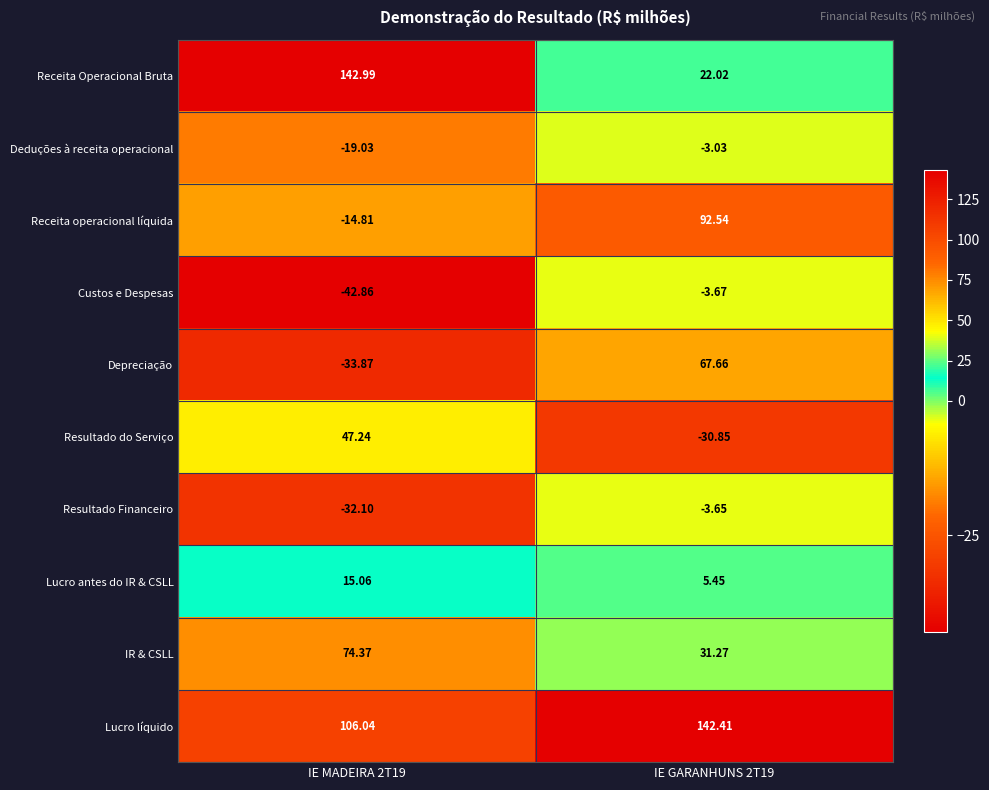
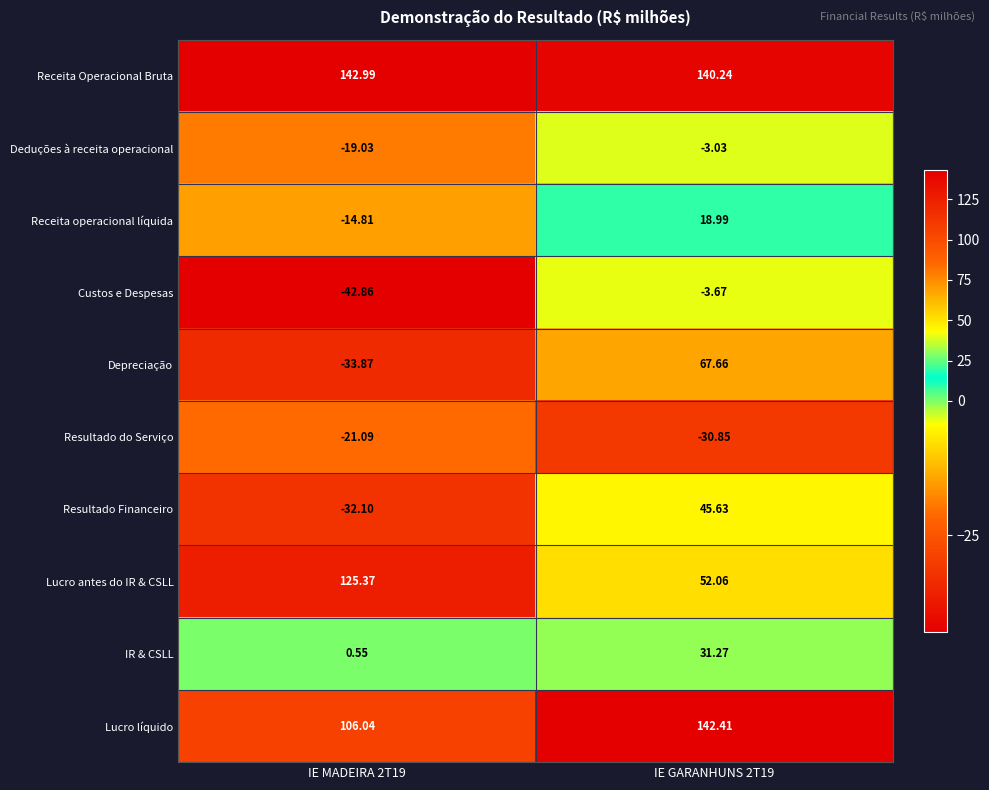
  {
    "Receita Operacional Bruta": {
      "IE MADEIRA 2T19": 142.99,
-     "IE GARANHUNS 2T19": 22.02
+     "IE GARANHUNS 2T19": 140.24
    },
    "Deduções à receita operacional": {
      "IE MADEIRA 2T19": -19.03,
      "IE GARANHUNS 2T19": -3.03
    },
    "Receita operacional líquida": {
      "IE MADEIRA 2T19": -14.81,
-     "IE GARANHUNS 2T19": 92.54
+     "IE GARANHUNS 2T19": 18.99
    },
    "Custos e Despesas": {
      "IE MADEIRA 2T19": -42.86,
      "IE GARANHUNS 2T19": -3.67
    },
    "Depreciação": {
      "IE MADEIRA 2T19": -33.87,
      "IE GARANHUNS 2T19": 67.66
    },
    "Resultado do Serviço": {
-     "IE MADEIRA 2T19": 47.24,
+     "IE MADEIRA 2T19": -21.09,
      "IE GARANHUNS 2T19": -30.85
    },
    "Resultado Financeiro": {
      "IE MADEIRA 2T19": -32.10,
-     "IE GARANHUNS 2T19": -3.65
+     "IE GARANHUNS 2T19": 45.63
    },
    "Lucro antes do IR & CSLL": {
-     "IE MADEIRA 2T19": 15.06,
-     "IE GARANHUNS 2T19": 5.45
+     "IE MADEIRA 2T19": 125.37,
+     "IE GARANHUNS 2T19": 52.06
    },
    "IR & CSLL": {
-     "IE MADEIRA 2T19": 74.37,
+     "IE MADEIRA 2T19": 0.55,
      "IE GARANHUNS 2T19": 31.27
    },
    "Lucro líquido": {
      "IE MADEIRA 2T19": 106.04,
      "IE GARANHUNS 2T19": 142.41
    }
  }
